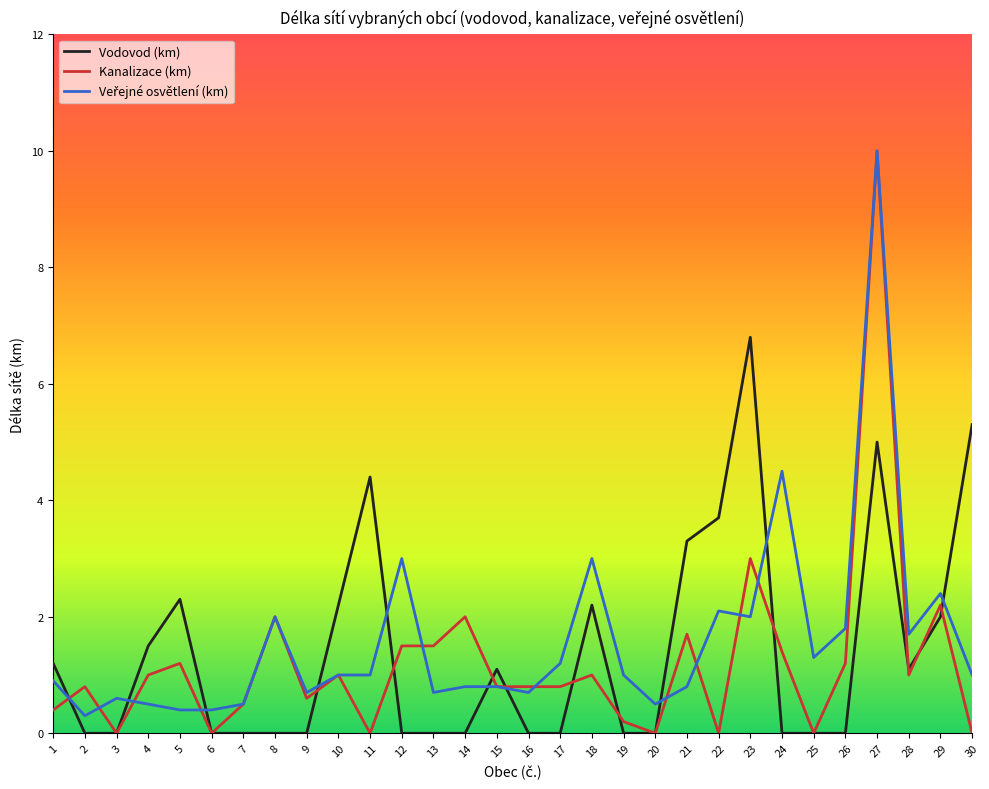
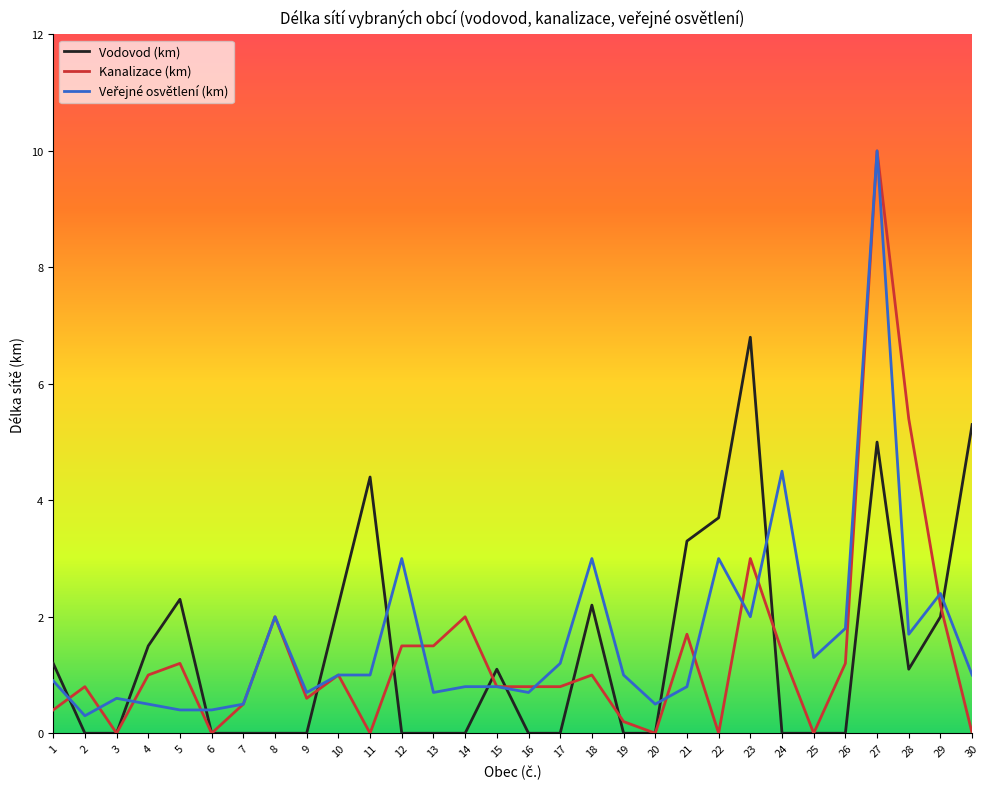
  {
    "Vodovod (km)": {
      "1": 1.2,
      "2": 0.0,
      "4": 1.5,
      "5": 2.3,
      "7": 0.0,
      "8": 0.0,
      "9": 0.0,
      "10": 2.2,
      "11": 4.4,
      "12": 0.0,
      "13": 0.0,
      "14": 0.0,
      "15": 1.1,
      "16": 0.0,
      "17": 0.0,
      "18": 2.2,
      "19": 0.0,
      "21": 3.3,
      "22": 3.7,
      "23": 6.8,
      "24": 0.0,
      "26": 0.0,
      "27": 5.0,
      "28": 1.1,
      "29": 2.0,
      "30": 5.3
    },
    "Kanalizace (km)": {
      "1": 0.4,
      "2": 0.8,
      "4": 1.0,
      "5": 1.2,
      "9": 0.6,
      "11": 0.0,
      "12": 1.5,
      "13": 1.5,
      "14": 2.0,
      "16": 0.8,
      "17": 0.8,
      "18": 1.0,
      "19": 0.2,
      "21": 1.7,
      "22": 0.0,
      "23": 3.0,
      "24": 1.4,
      "26": 1.2,
-     "28": 1.0,
+     "28": 5.4,
      "29": 2.2,
      "30": 0.0
    },
    "Veřejné osvětlení (km)": {
      "1": 0.9,
      "2": 0.3,
      "3": 0.6,
      "4": 0.5,
      "5": 0.4,
      "6": 0.4,
      "9": 0.7,
      "11": 1.0,
      "12": 3.0,
      "13": 0.7,
      "14": 0.8,
      "16": 0.7,
      "17": 1.2,
      "18": 3.0,
      "19": 1.0,
      "20": 0.5,
      "21": 0.8,
-     "22": 2.1,
+     "22": 3.0,
      "23": 2.0,
      "24": 4.5,
      "25": 1.3,
      "26": 1.8,
      "28": 1.7,
      "29": 2.4,
      "30": 1.0
    }
  }
